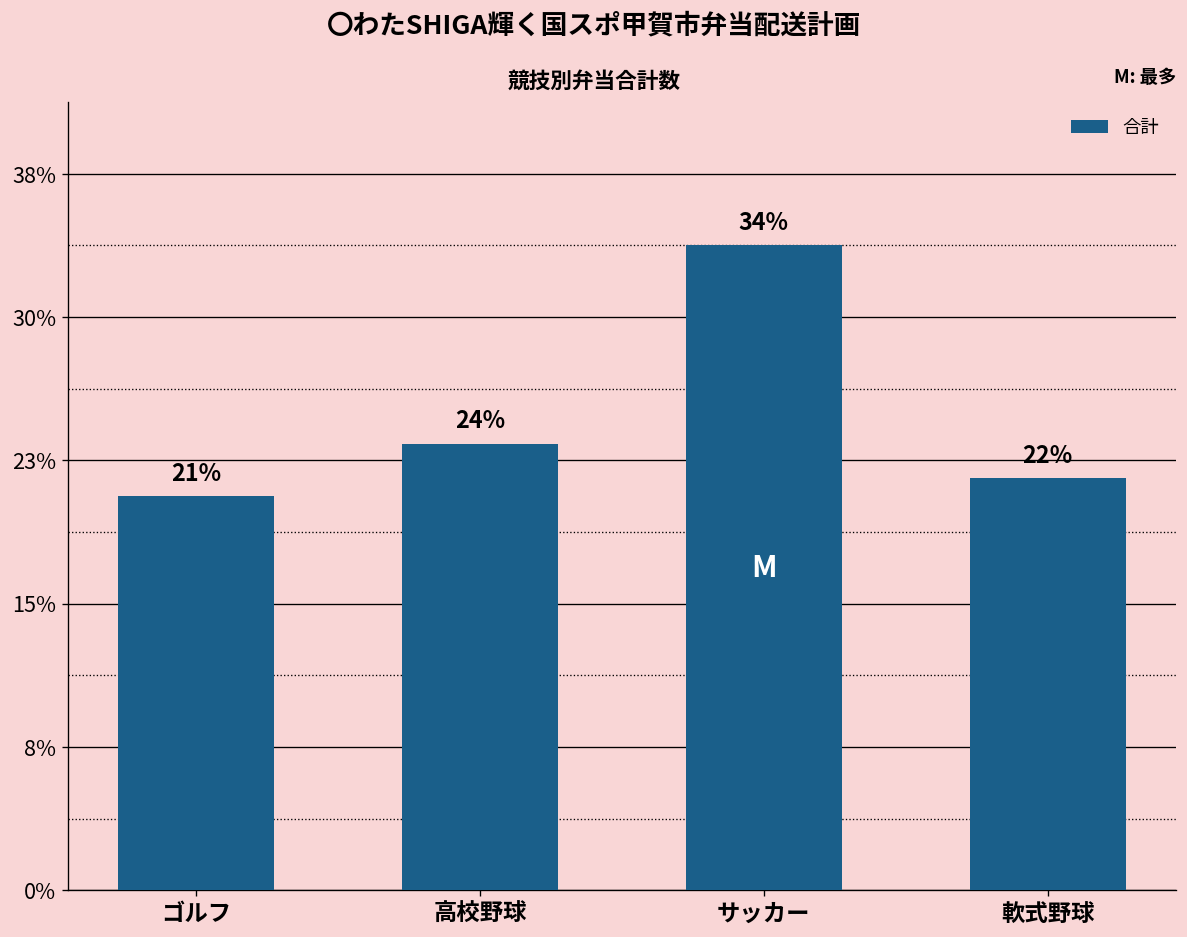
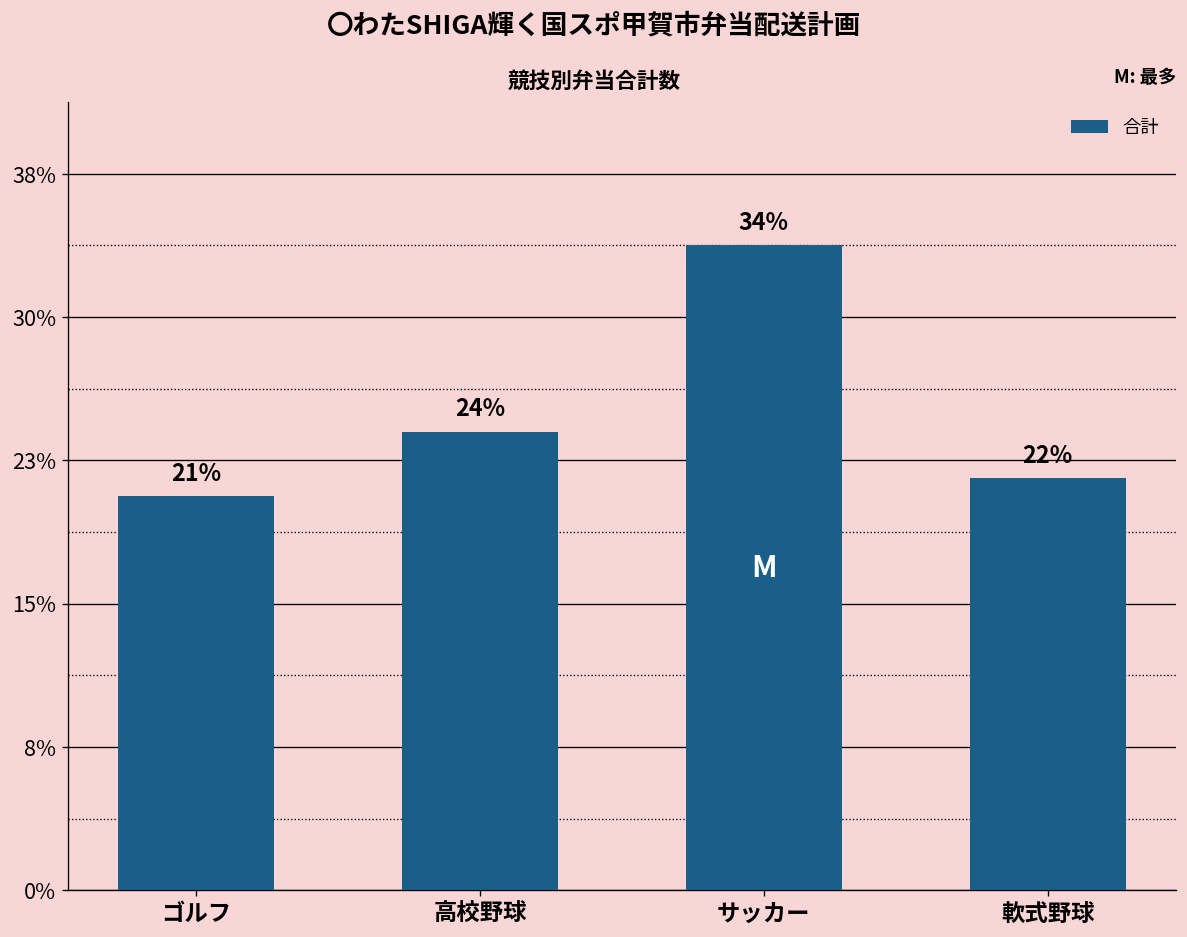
  {
-   "高校野球": "23.7%"
+   "高校野球": "24.3%"
  }
